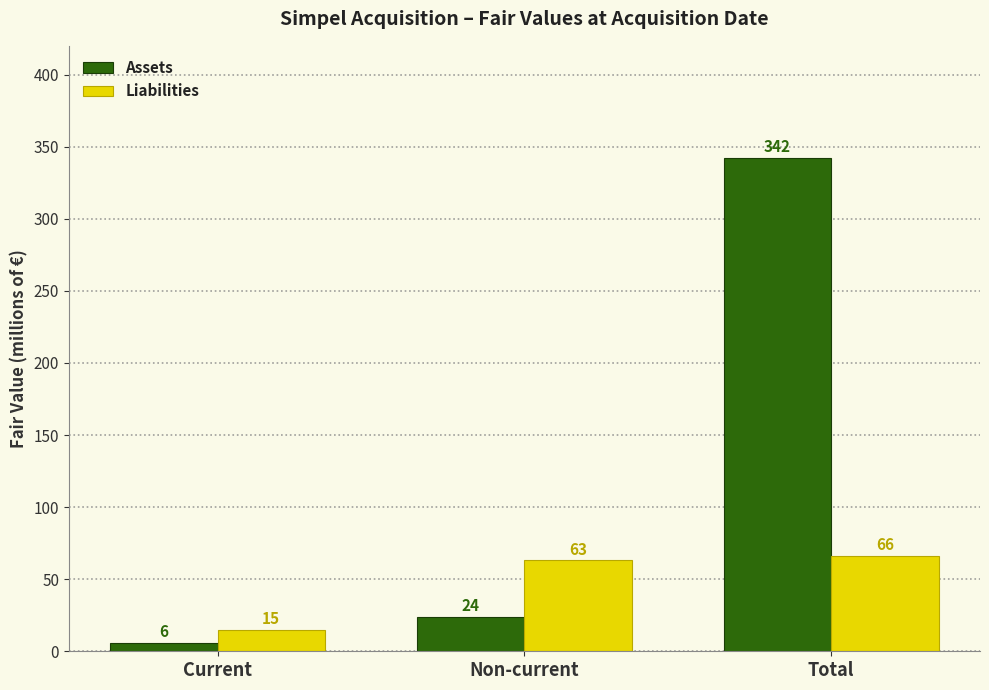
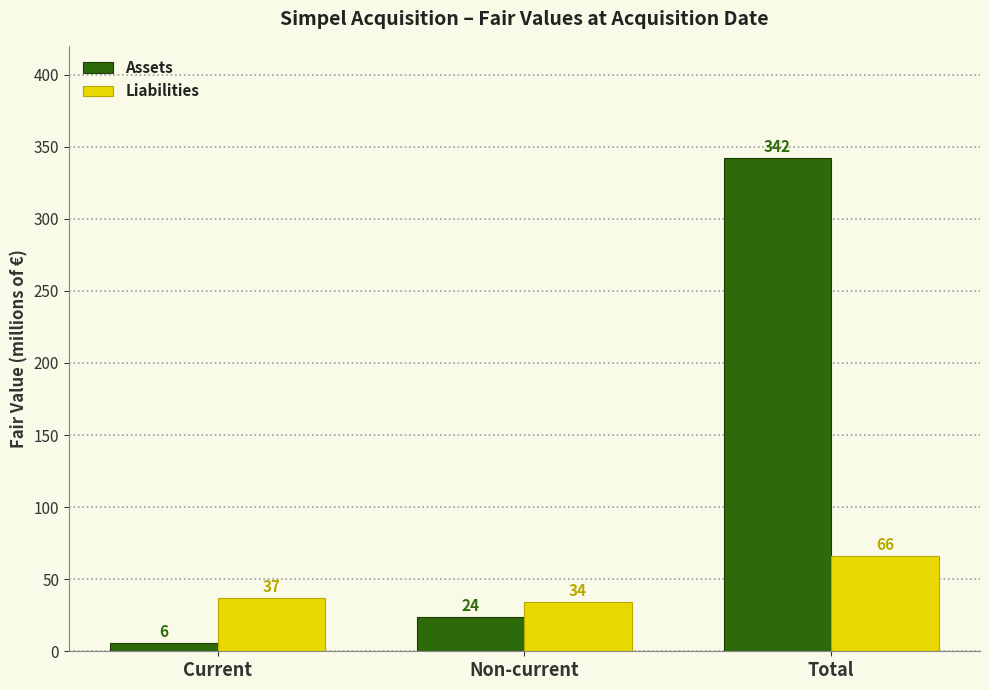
  {
    "Assets": {
      "Current": 6,
      "Non-current": 24,
      "Total": 342
    },
    "Liabilities": {
-     "Current": 15,
-     "Non-current": 63,
+     "Current": 37,
+     "Non-current": 34,
      "Total": 66
    }
  }
